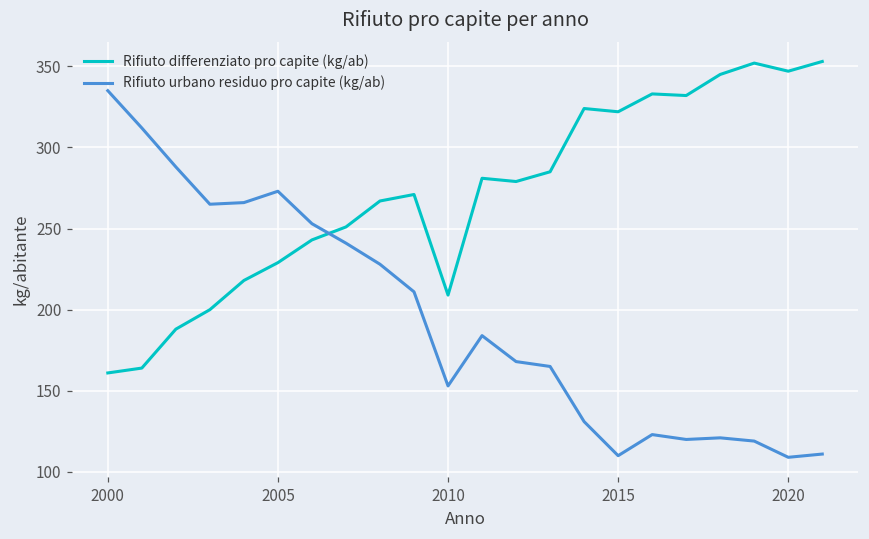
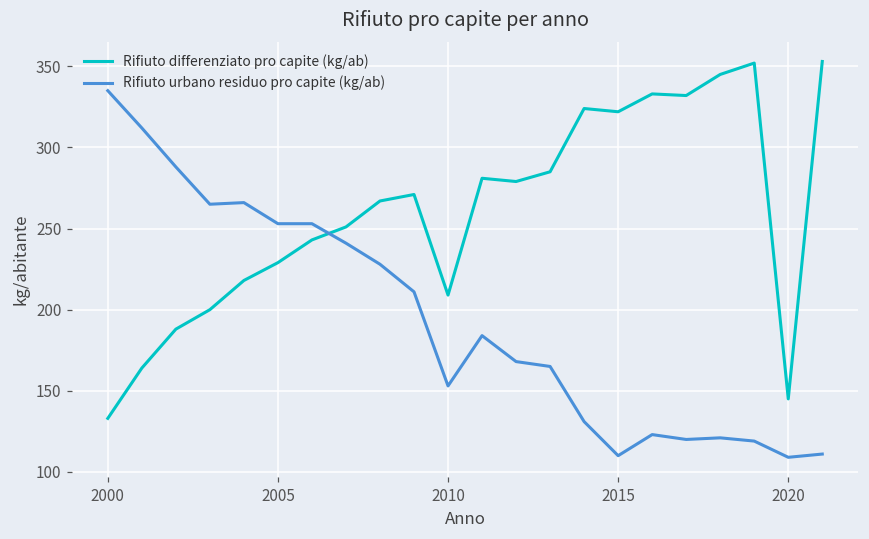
  {
    "Rifiuto differenziato pro capite (kg/ab)": {
-     "2000": 161,
+     "2000": 133,
      "2005": 229,
      "2010": 209,
      "2015": 322,
-     "2020": 347
+     "2020": 145
    },
    "Rifiuto urbano residuo pro capite (kg/ab)": {
-     "2005": 273,
+     "2005": 253,
      "2010": 153,
      "2015": 110,
      "2020": 109
    }
  }
